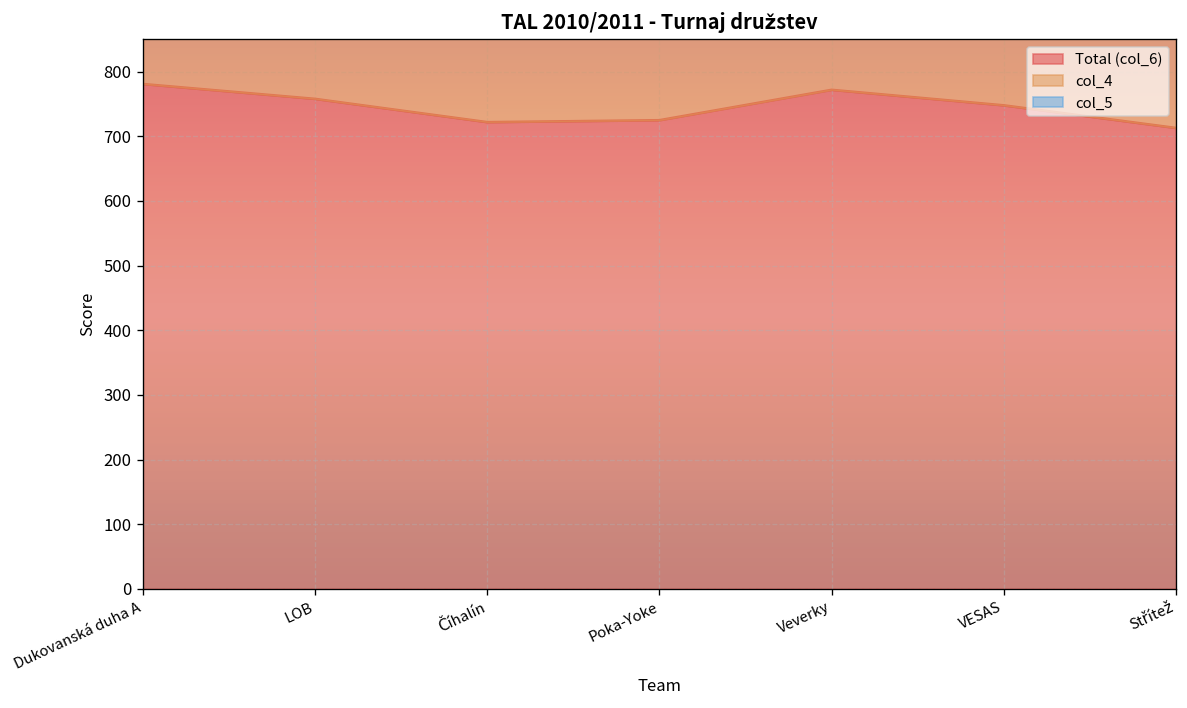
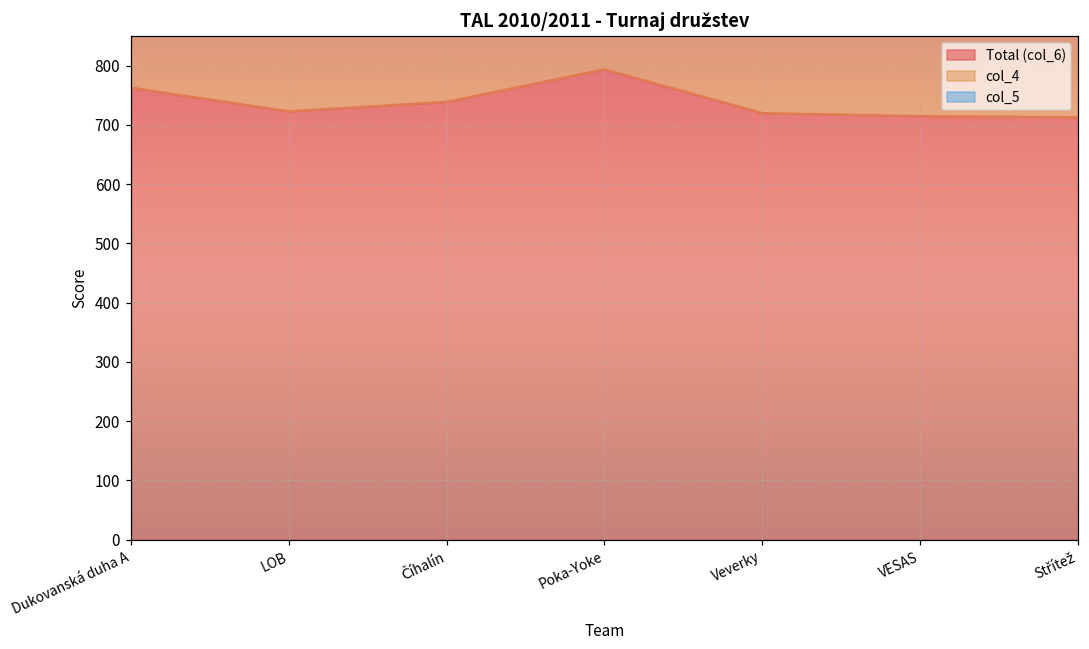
  {
    "Total (col_6)": {
-     "Dukovanská duha A": 780,
-     "LOB": 760,
-     "Číhalín": 720,
-     "Poka-Yoke": 730,
-     "Veverky": 770,
-     "VESAS": 750,
+     "Dukovanská duha A": 760,
+     "LOB": 720,
+     "Číhalín": 740,
+     "Poka-Yoke": 790,
+     "Veverky": 720,
+     "VESAS": 720,
      "Střítež": 710
    }
  }
